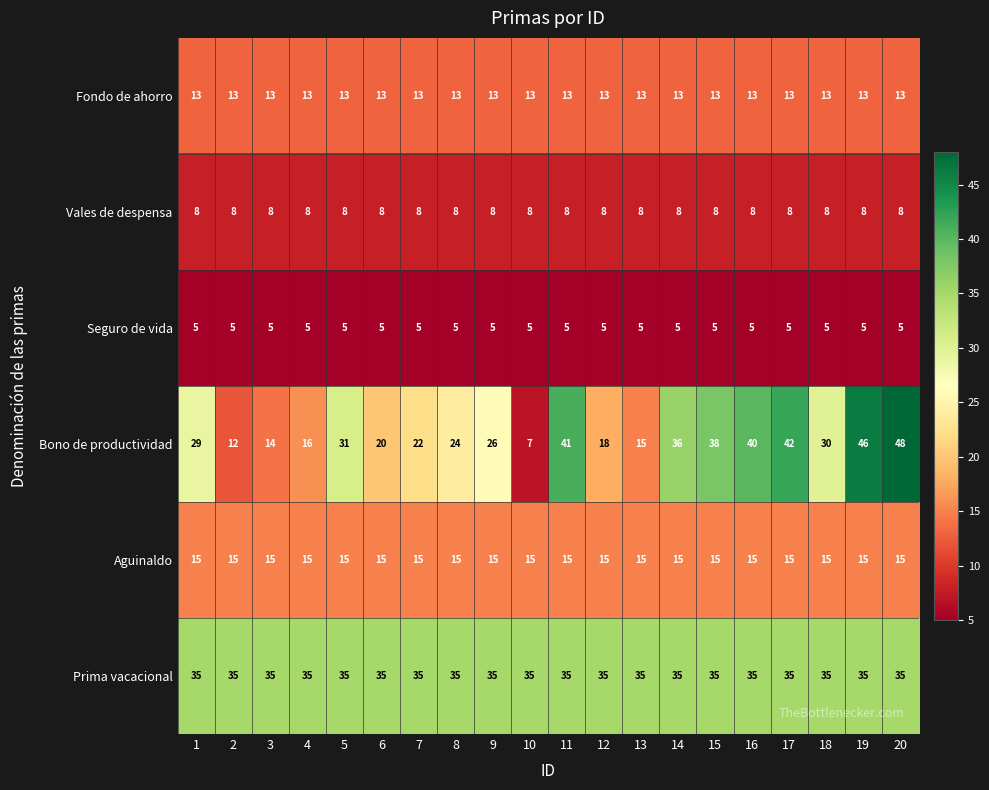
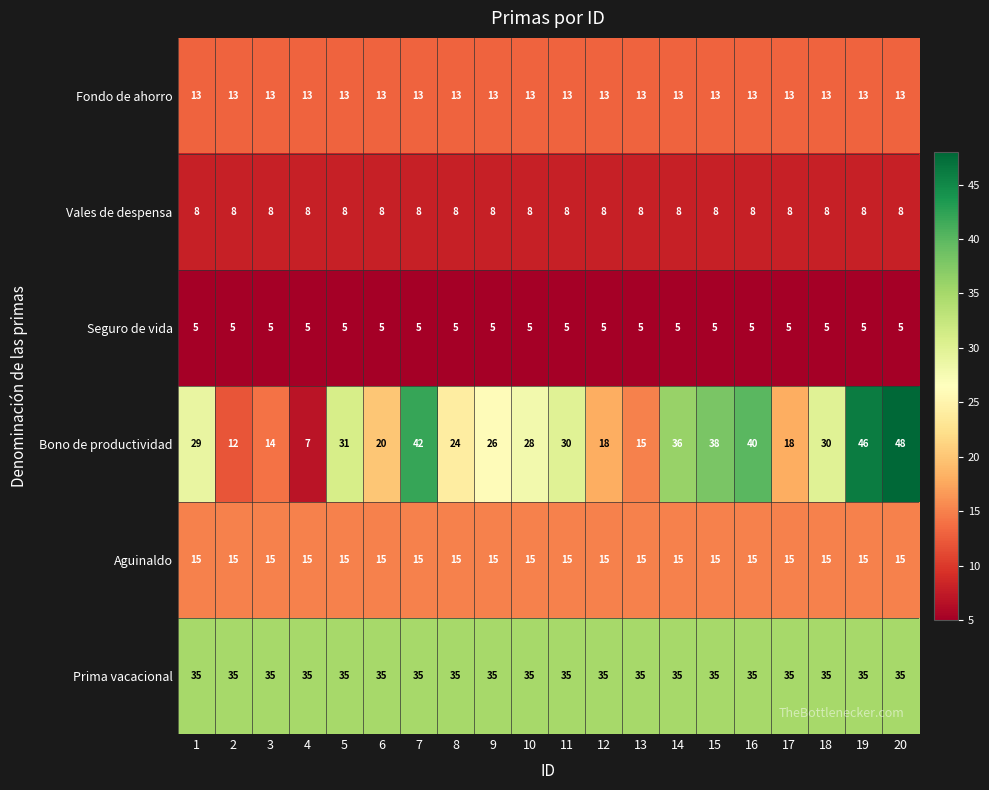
  {
    "Fondo de ahorro": {
      "1": 13,
      "2": 13,
      "3": 13,
      "4": 13,
      "5": 13,
      "6": 13,
      "7": 13,
      "8": 13,
      "9": 13,
      "10": 13,
      "11": 13,
      "12": 13,
      "13": 13,
      "14": 13,
      "15": 13,
      "16": 13,
      "17": 13,
      "18": 13,
      "19": 13,
      "20": 13
    },
    "Vales de despensa": {
      "1": 8,
      "2": 8,
      "3": 8,
      "4": 8,
      "5": 8,
      "6": 8,
      "7": 8,
      "8": 8,
      "9": 8,
      "10": 8,
      "11": 8,
      "12": 8,
      "13": 8,
      "14": 8,
      "15": 8,
      "16": 8,
      "17": 8,
      "18": 8,
      "19": 8,
      "20": 8
    },
    "Seguro de vida": {
      "1": 5,
      "2": 5,
      "3": 5,
      "4": 5,
      "5": 5,
      "6": 5,
      "7": 5,
      "8": 5,
      "9": 5,
      "10": 5,
      "11": 5,
      "12": 5,
      "13": 5,
      "14": 5,
      "15": 5,
      "16": 5,
      "17": 5,
      "18": 5,
      "19": 5,
      "20": 5
    },
    "Bono de productividad": {
      "1": 29,
      "2": 12,
      "3": 14,
-     "4": 16,
+     "4": 7,
      "5": 31,
      "6": 20,
-     "7": 22,
+     "7": 42,
      "8": 24,
      "9": 26,
-     "10": 7,
-     "11": 41,
+     "10": 28,
+     "11": 30,
      "12": 18,
      "13": 15,
      "14": 36,
      "15": 38,
      "16": 40,
-     "17": 42,
+     "17": 18,
      "18": 30,
      "19": 46,
      "20": 48
    },
    "Aguinaldo": {
      "1": 15,
      "2": 15,
      "3": 15,
      "4": 15,
      "5": 15,
      "6": 15,
      "7": 15,
      "8": 15,
      "9": 15,
      "10": 15,
      "11": 15,
      "12": 15,
      "13": 15,
      "14": 15,
      "15": 15,
      "16": 15,
      "17": 15,
      "18": 15,
      "19": 15,
      "20": 15
    },
    "Prima vacacional": {
      "1": 35,
      "2": 35,
      "3": 35,
      "4": 35,
      "5": 35,
      "6": 35,
      "7": 35,
      "8": 35,
      "9": 35,
      "10": 35,
      "11": 35,
      "12": 35,
      "13": 35,
      "14": 35,
      "15": 35,
      "16": 35,
      "17": 35,
      "19": 35,
      "20": 35
    }
  }
